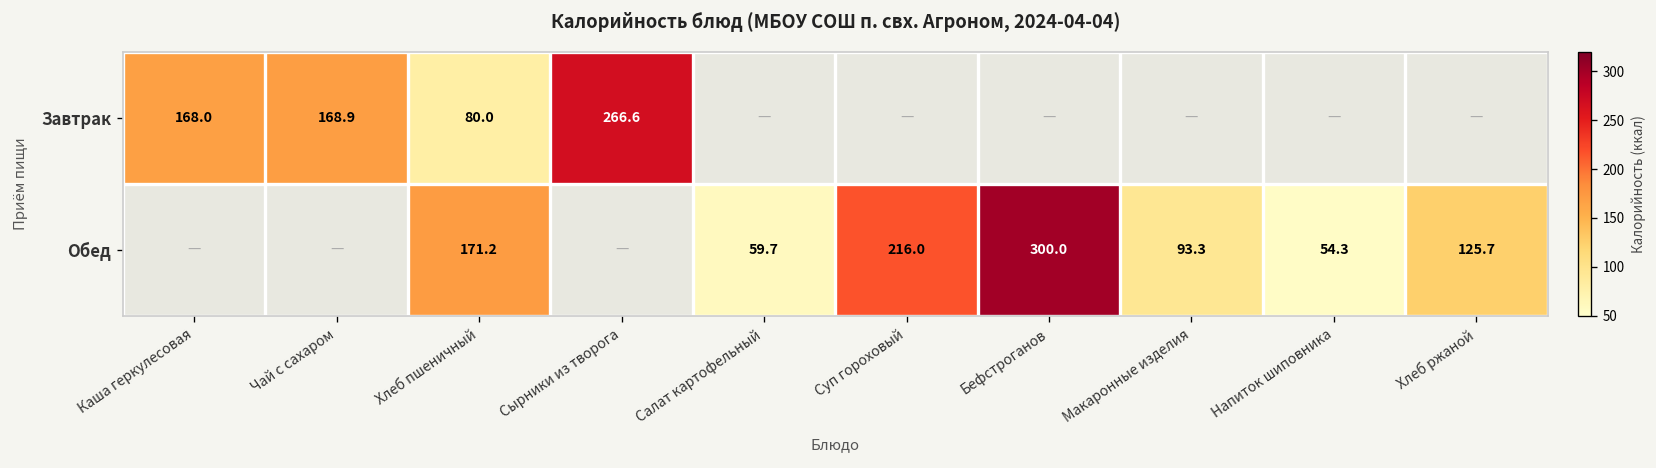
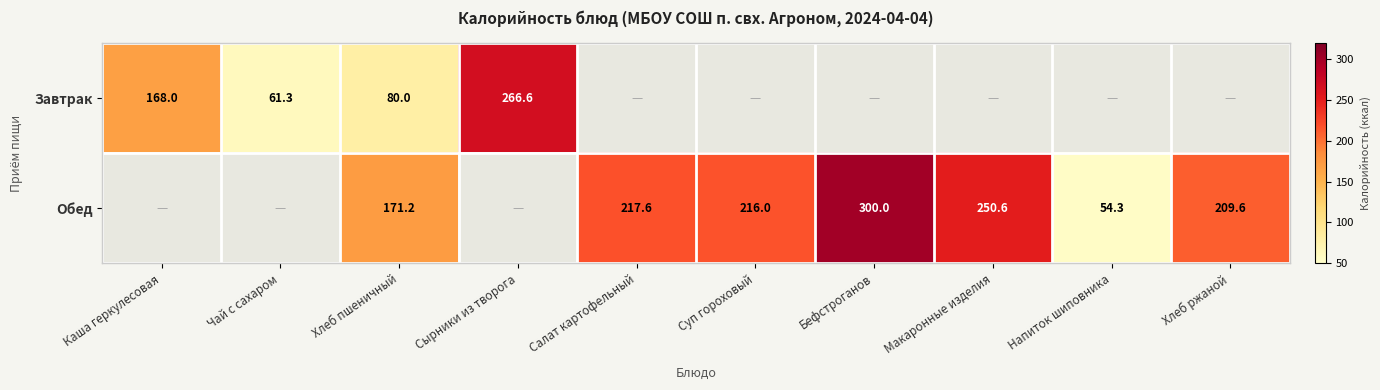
  {
    "Завтрак": {
      "Каша геркулесовая": 168.0,
-     "Чай с сахаром": 168.9,
+     "Чай с сахаром": 61.3,
      "Хлеб пшеничный": 80.0,
      "Сырники из творога": 266.6
    },
    "Обед": {
      "Хлеб пшеничный": 171.2,
-     "Салат картофельный": 59.7,
+     "Салат картофельный": 217.6,
      "Суп гороховый": 216.0,
      "Бефстроганов": 300.0,
-     "Макаронные изделия": 93.3,
+     "Макаронные изделия": 250.6,
      "Напиток шиповника": 54.3,
-     "Хлеб ржаной": 125.7
+     "Хлеб ржаной": 209.6
    }
  }
